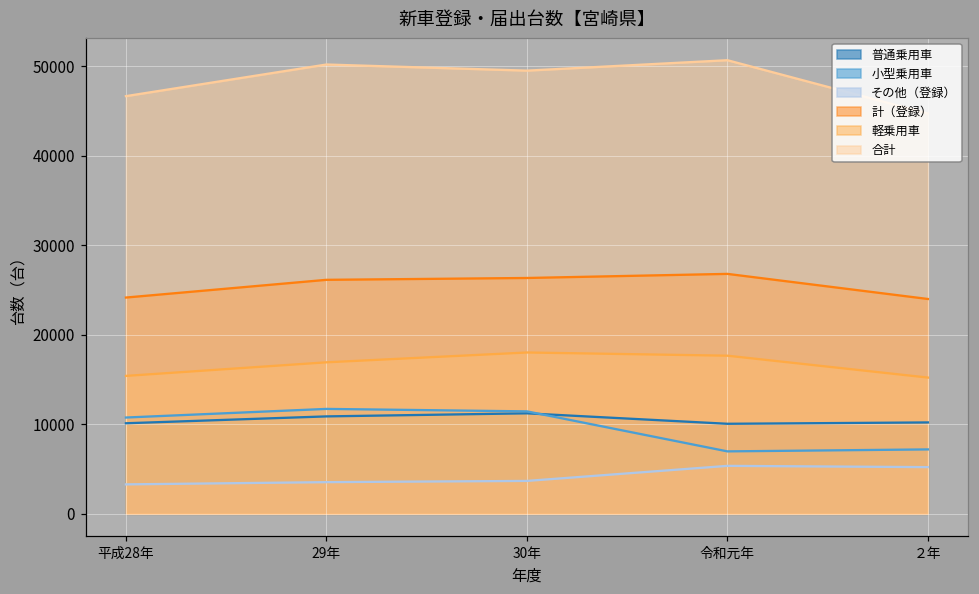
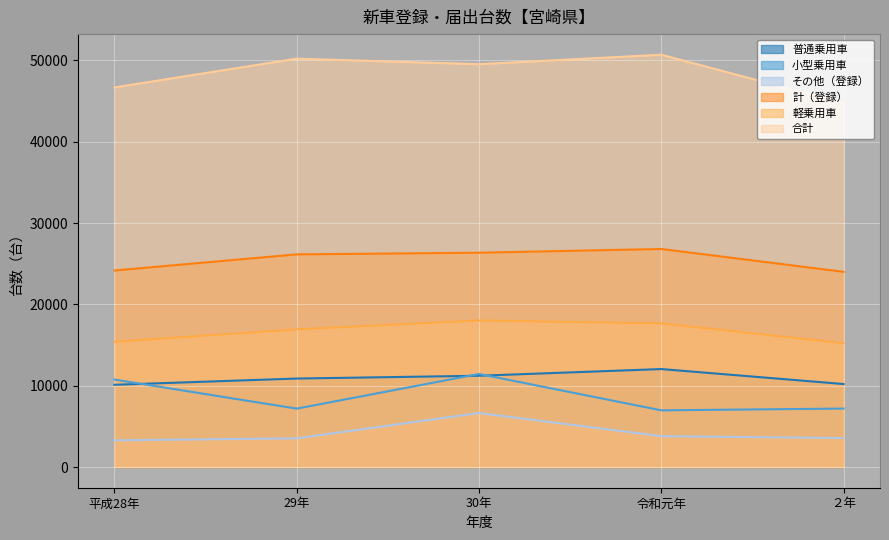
  {
    "普通乗用車": {
      "平成28年": 10000,
      "29年": 11000,
-     "令和元年": 10000,
+     "令和元年": 12000,
      "２年": 10000
    },
    "小型乗用車": {
      "平成28年": 11000,
-     "29年": 12000,
+     "29年": 7000,
      "令和元年": 7000,
      "２年": 7000
    },
    "その他（登録）": {
      "平成28年": 3000,
      "29年": 4000,
-     "30年": 4000,
-     "令和元年": 5000,
-     "２年": 5000
+     "30年": 7000,
+     "令和元年": 4000,
+     "２年": 4000
    },
    "合計": {
      "平成28年": 47000,
      "29年": 50000,
      "30年": 50000,
      "令和元年": 51000
    }
  }
